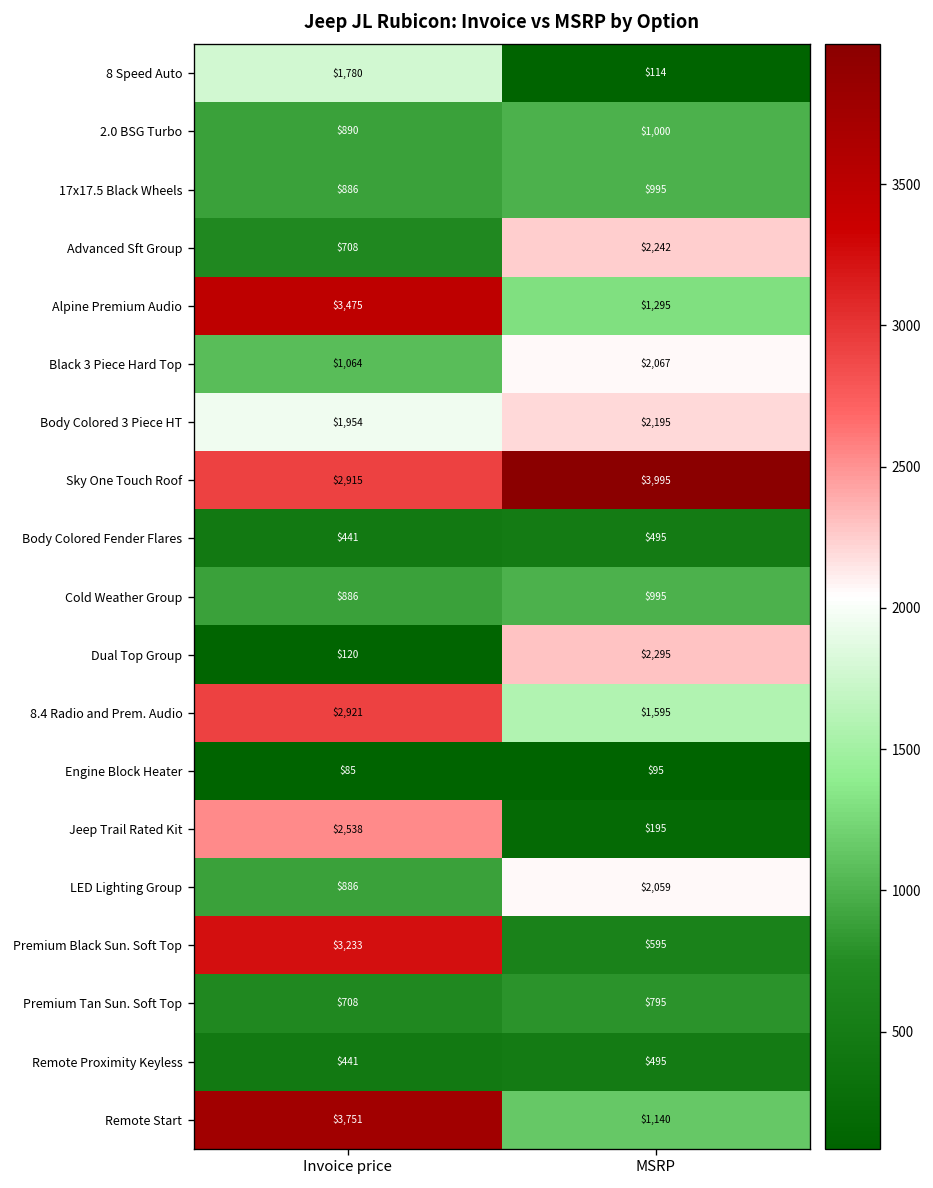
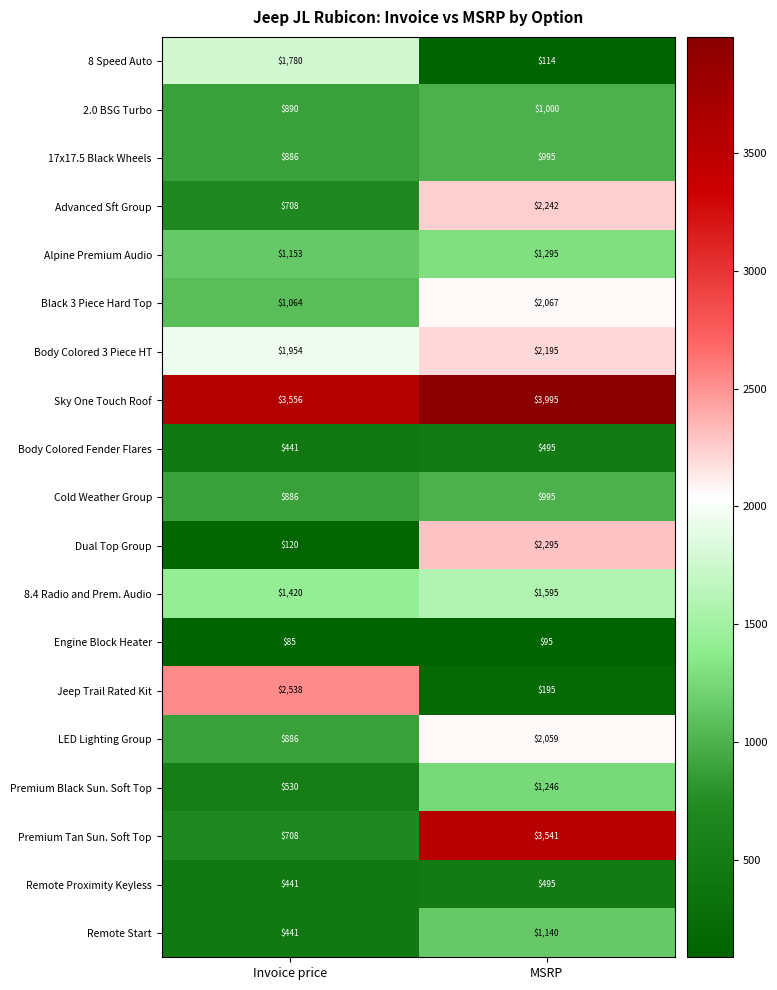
  {
    "8 Speed Auto": {
      "Invoice price": "$1,780",
      "MSRP": "$114"
    },
    "2.0 BSG Turbo": {
      "Invoice price": "$890",
      "MSRP": "$1,000"
    },
    "17x17.5 Black Wheels": {
      "Invoice price": "$886",
      "MSRP": "$995"
    },
    "Advanced Sft Group": {
      "Invoice price": "$708",
      "MSRP": "$2,242"
    },
    "Alpine Premium Audio": {
-     "Invoice price": "$3,475",
+     "Invoice price": "$1,153",
      "MSRP": "$1,295"
    },
    "Black 3 Piece Hard Top": {
      "Invoice price": "$1,064",
      "MSRP": "$2,067"
    },
    "Body Colored 3 Piece HT": {
      "Invoice price": "$1,954",
      "MSRP": "$2,195"
    },
    "Sky One Touch Roof": {
-     "Invoice price": "$2,915",
+     "Invoice price": "$3,556",
      "MSRP": "$3,995"
    },
    "Body Colored Fender Flares": {
      "Invoice price": "$441",
      "MSRP": "$495"
    },
    "Cold Weather Group": {
      "Invoice price": "$886",
      "MSRP": "$995"
    },
    "Dual Top Group": {
      "Invoice price": "$120",
      "MSRP": "$2,295"
    },
    "8.4 Radio and Prem. Audio": {
-     "Invoice price": "$2,921",
+     "Invoice price": "$1,420",
      "MSRP": "$1,595"
    },
    "Engine Block Heater": {
      "Invoice price": "$85",
      "MSRP": "$95"
    },
    "Jeep Trail Rated Kit": {
      "Invoice price": "$2,538",
      "MSRP": "$195"
    },
    "LED Lighting Group": {
      "Invoice price": "$886",
      "MSRP": "$2,059"
    },
    "Premium Black Sun. Soft Top": {
-     "Invoice price": "$3,233",
-     "MSRP": "$595"
+     "Invoice price": "$530",
+     "MSRP": "$1,246"
    },
    "Premium Tan Sun. Soft Top": {
      "Invoice price": "$708",
-     "MSRP": "$795"
+     "MSRP": "$3,541"
    },
    "Remote Proximity Keyless": {
      "Invoice price": "$441",
      "MSRP": "$495"
    },
    "Remote Start": {
-     "Invoice price": "$3,751",
+     "Invoice price": "$441",
      "MSRP": "$1,140"
    }
  }
